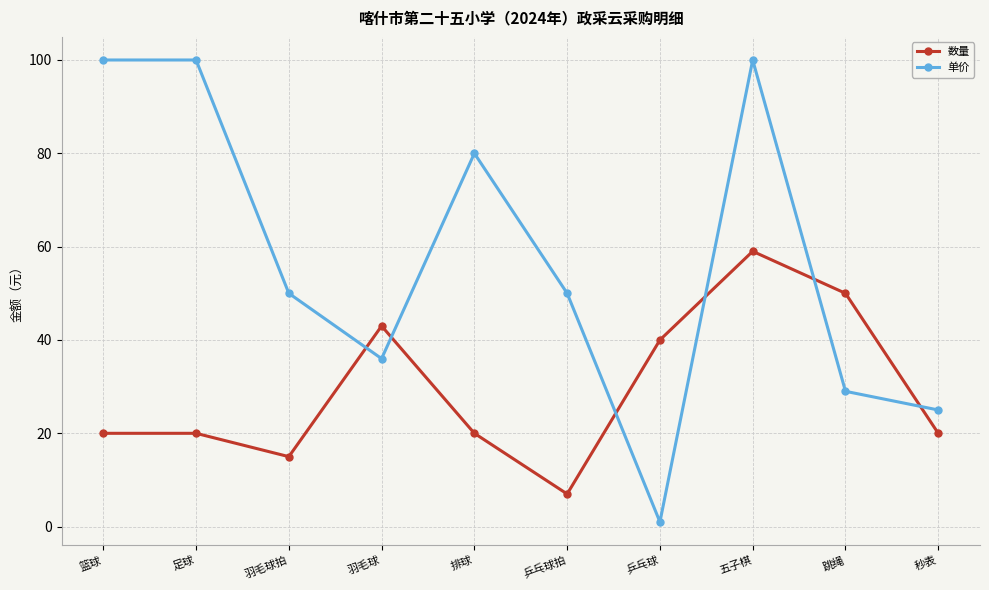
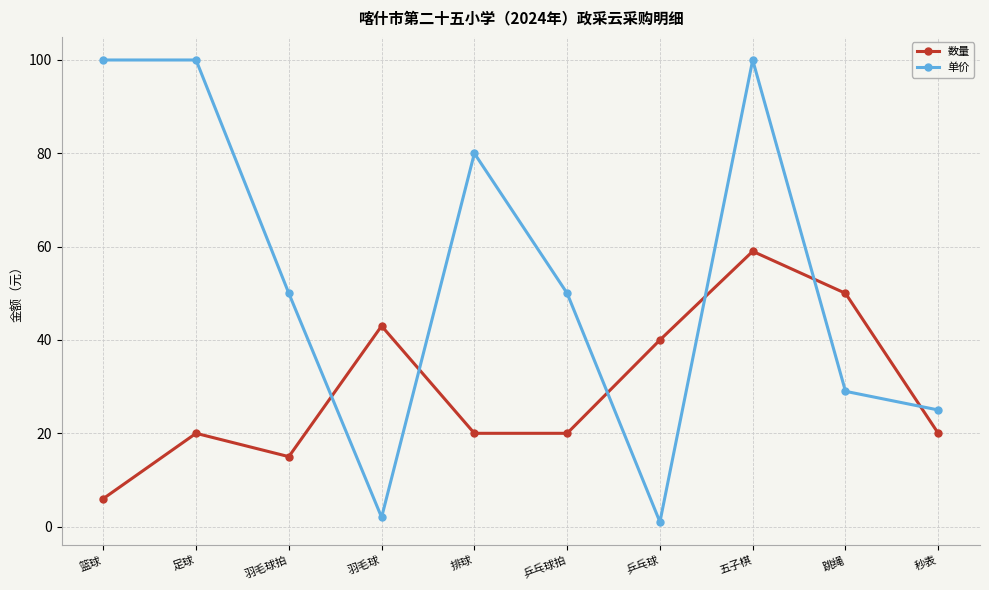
  {
    "数量": {
-     "篮球": 20,
+     "篮球": 6,
      "足球": 20,
      "羽毛球拍": 15,
      "羽毛球": 43,
      "排球": 20,
-     "乒乓球拍": 7,
+     "乒乓球拍": 20,
      "乒乓球": 40,
      "五子棋": 59,
      "跳绳": 50,
      "秒表": 20
    },
    "单价": {
      "篮球": 100,
      "足球": 100,
      "羽毛球拍": 50,
-     "羽毛球": 36,
+     "羽毛球": 2,
      "排球": 80,
      "乒乓球拍": 50,
      "乒乓球": 1,
      "五子棋": 100,
      "跳绳": 29,
      "秒表": 25
    }
  }
